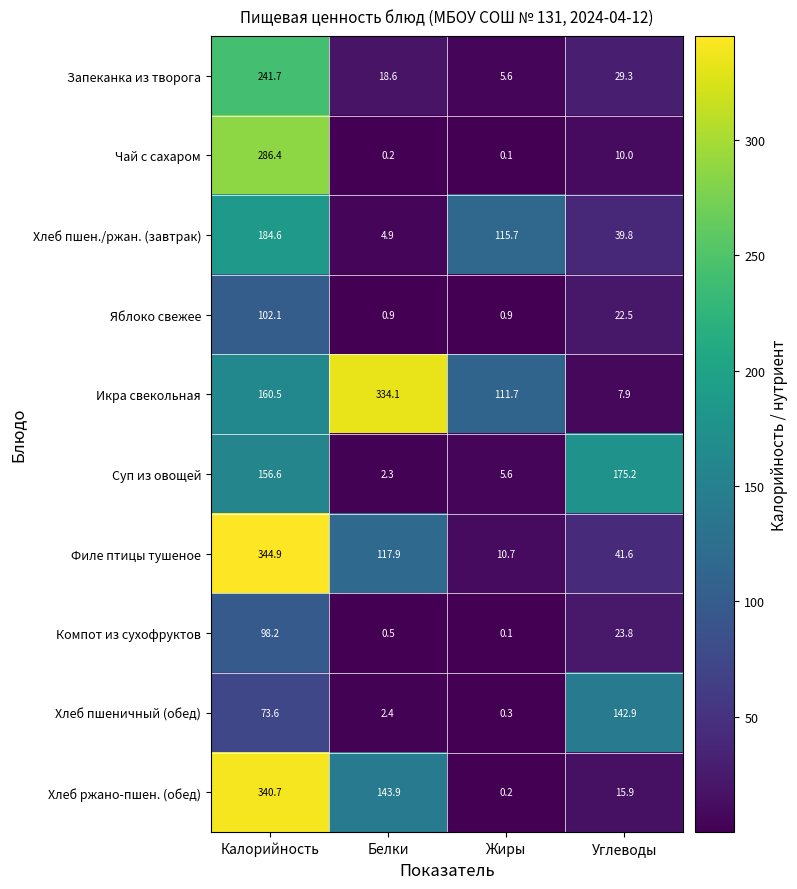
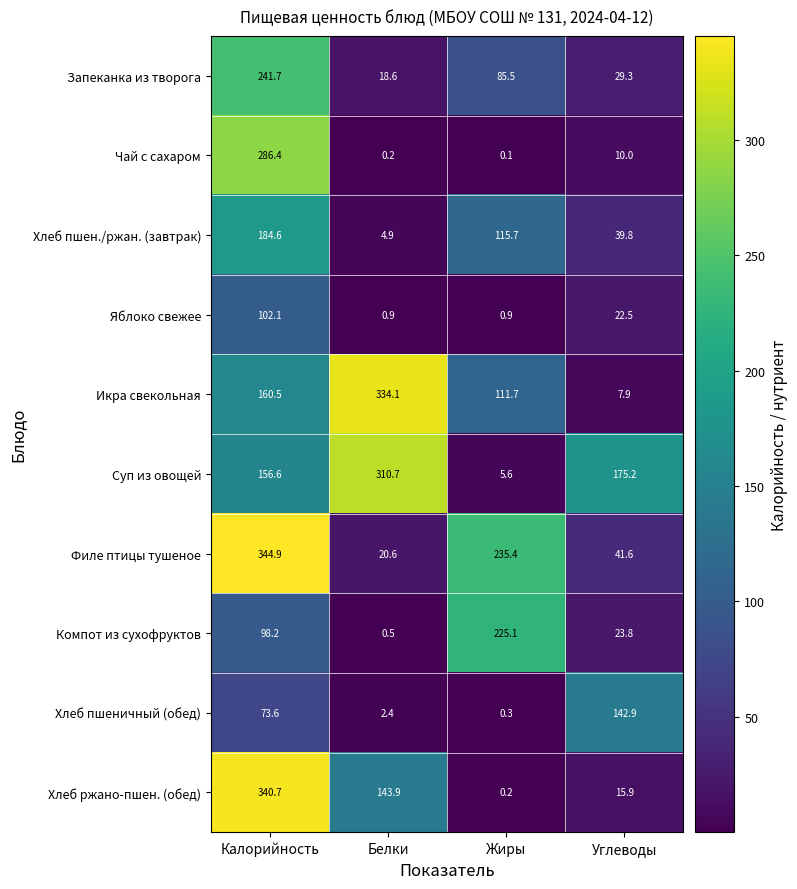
  {
    "Запеканка из творога": {
      "Калорийность": 241.7,
      "Белки": 18.6,
-     "Жиры": 5.6,
+     "Жиры": 85.5,
      "Углеводы": 29.3
    },
    "Чай с сахаром": {
      "Калорийность": 286.4,
      "Белки": 0.2,
      "Жиры": 0.1,
      "Углеводы": 10.0
    },
    "Хлеб пшен./ржан. (завтрак)": {
      "Калорийность": 184.6,
      "Белки": 4.9,
      "Жиры": 115.7,
      "Углеводы": 39.8
    },
    "Яблоко свежее": {
      "Калорийность": 102.1,
      "Белки": 0.9,
      "Жиры": 0.9,
      "Углеводы": 22.5
    },
    "Икра свекольная": {
      "Калорийность": 160.5,
      "Белки": 334.1,
      "Жиры": 111.7,
      "Углеводы": 7.9
    },
    "Суп из овощей": {
      "Калорийность": 156.6,
-     "Белки": 2.3,
+     "Белки": 310.7,
      "Жиры": 5.6,
      "Углеводы": 175.2
    },
    "Филе птицы тушеное": {
      "Калорийность": 344.9,
-     "Белки": 117.9,
-     "Жиры": 10.7,
+     "Белки": 20.6,
+     "Жиры": 235.4,
      "Углеводы": 41.6
    },
    "Компот из сухофруктов": {
      "Калорийность": 98.2,
      "Белки": 0.5,
-     "Жиры": 0.1,
+     "Жиры": 225.1,
      "Углеводы": 23.8
    },
    "Хлеб пшеничный (обед)": {
      "Калорийность": 73.6,
      "Белки": 2.4,
      "Жиры": 0.3,
      "Углеводы": 142.9
    },
    "Хлеб ржано-пшен. (обед)": {
      "Калорийность": 340.7,
      "Белки": 143.9,
      "Жиры": 0.2,
      "Углеводы": 15.9
    }
  }
